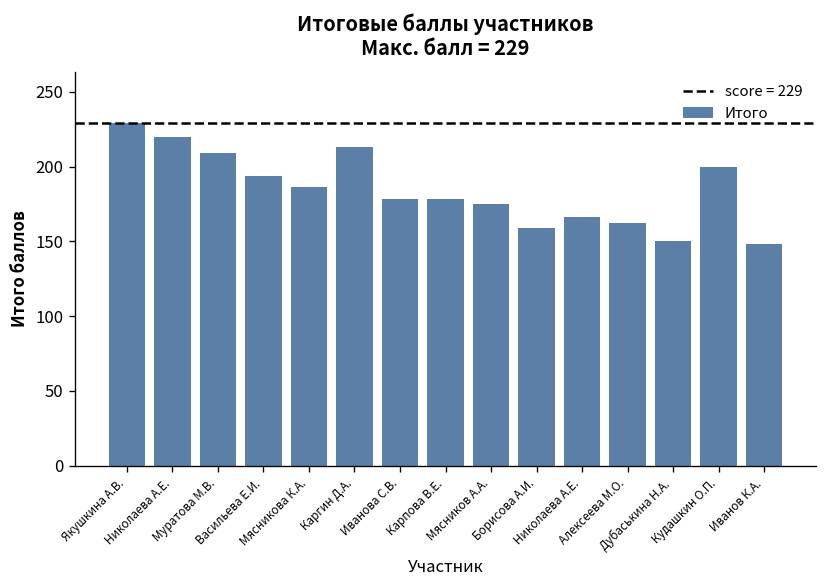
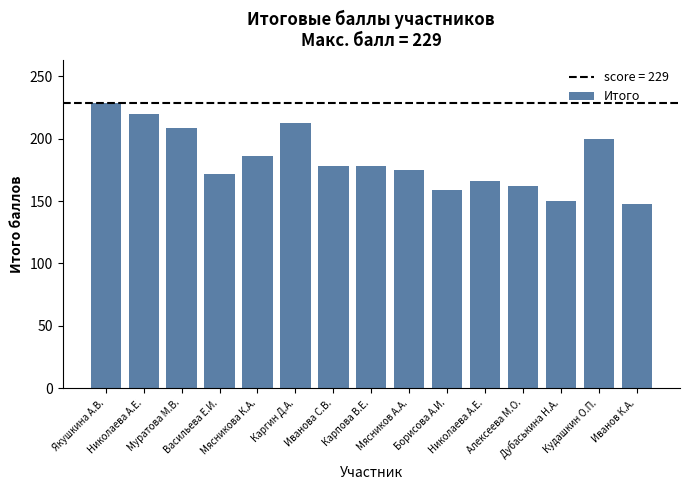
  {
    "Якушкина А.В.": 229,
    "Муратова М.В.": 209,
-   "Васильева Е.И.": 194,
+   "Васильева Е.И.": 172,
    "Мясникова К.А.": 186,
    "Каргин Д.А.": 213,
    "Иванова С.В.": 178,
    "Карпова В.Е.": 178,
    "Мясников А.А.": 175,
    "Борисова А.И.": 159,
    "Алексеева М.О.": 162,
    "Дубаськина Н.А.": 150,
    "Кудашкин О.П.": 200,
    "Иванов К.А.": 148
  }
